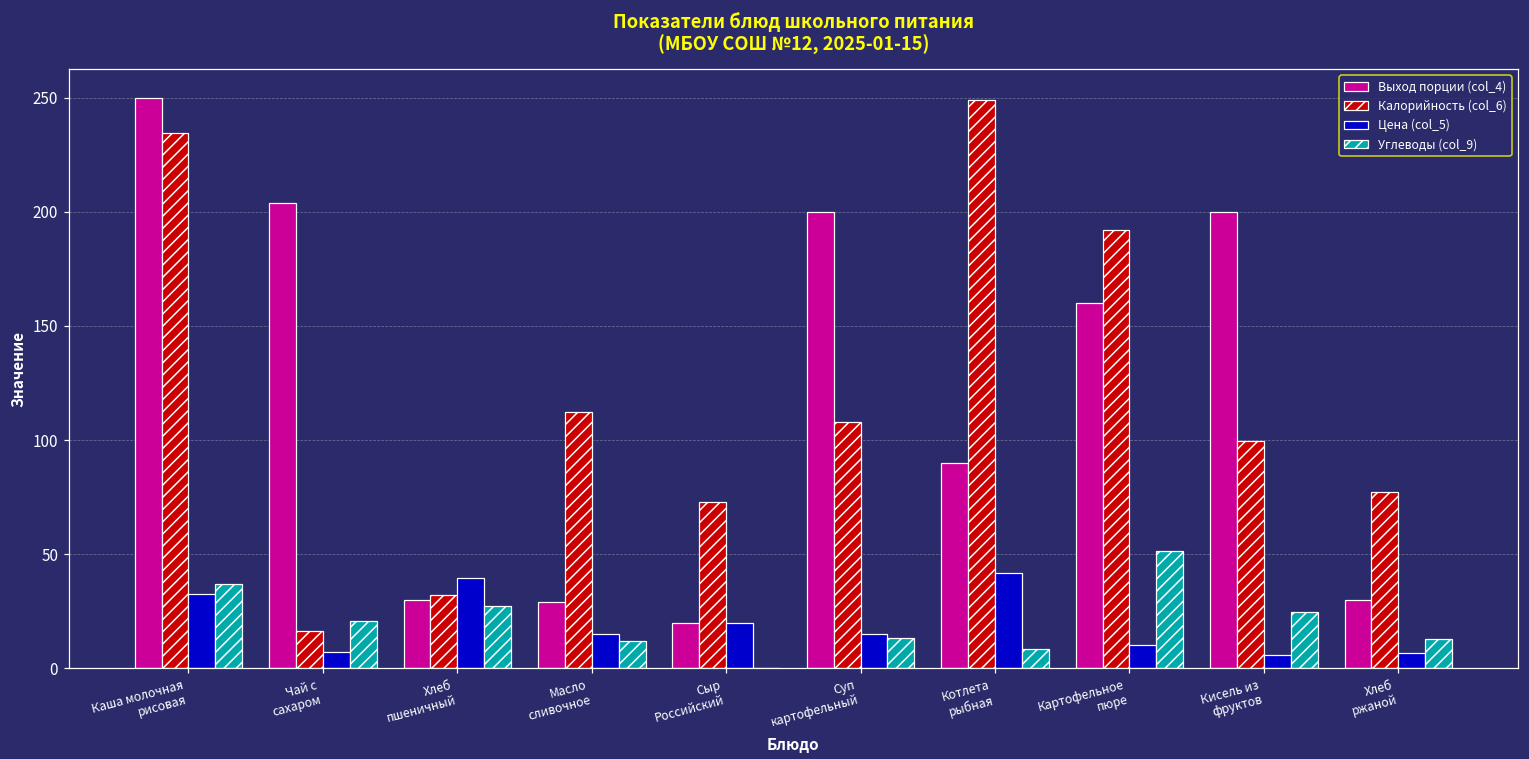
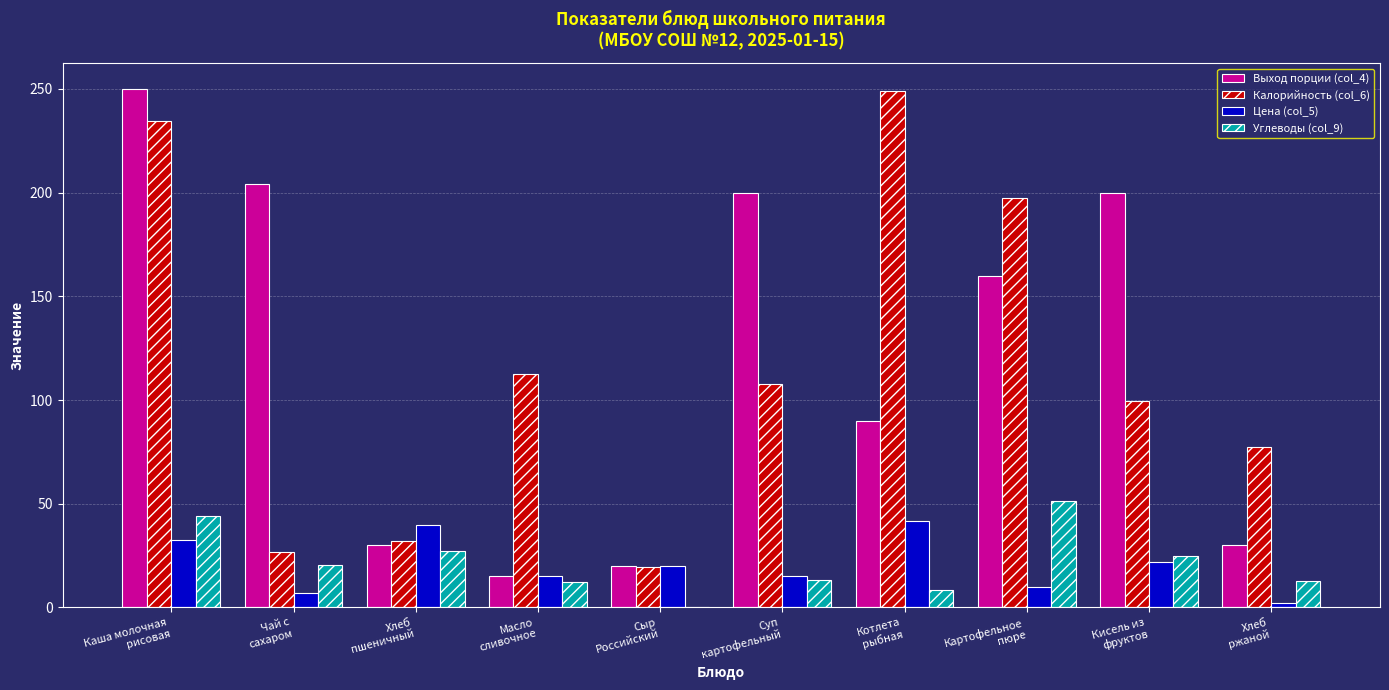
  {
    "Выход порции (col_4)": {
      "Каша молочная рисовая": 250,
      "Чай с сахаром": 204,
      "Хлеб пшеничный": 30,
-     "Масло сливочное": 29,
+     "Масло сливочное": 15,
      "Сыр Российский": 20,
      "Суп картофельный": 200,
      "Котлета рыбная": 90,
      "Картофельное пюре": 160,
      "Кисель из фруктов": 200,
      "Хлеб ржаной": 30
    },
    "Калорийность (col_6)": {
      "Каша молочная рисовая": 235,
-     "Чай с сахаром": 16,
+     "Чай с сахаром": 27,
      "Хлеб пшеничный": 32,
      "Масло сливочное": 113,
-     "Сыр Российский": 73,
+     "Сыр Российский": 20,
      "Суп картофельный": 108,
      "Котлета рыбная": 249,
-     "Картофельное пюре": 192,
+     "Картофельное пюре": 197,
      "Кисель из фруктов": 100,
      "Хлеб ржаной": 77
    },
    "Цена (col_5)": {
      "Каша молочная рисовая": 33,
      "Чай с сахаром": 7,
      "Хлеб пшеничный": 40,
      "Масло сливочное": 15,
      "Сыр Российский": 20,
      "Суп картофельный": 15,
      "Котлета рыбная": 42,
      "Картофельное пюре": 10,
-     "Кисель из фруктов": 6,
-     "Хлеб ржаной": 7
+     "Кисель из фруктов": 22,
+     "Хлеб ржаной": 2
    },
    "Углеводы (col_9)": {
-     "Каша молочная рисовая": 37,
+     "Каша молочная рисовая": 44,
      "Чай с сахаром": 21,
      "Хлеб пшеничный": 27,
      "Масло сливочное": 12,
      "Сыр Российский": 0,
      "Суп картофельный": 13,
      "Котлета рыбная": 9,
      "Картофельное пюре": 52,
      "Кисель из фруктов": 25,
      "Хлеб ржаной": 13
    }
  }
